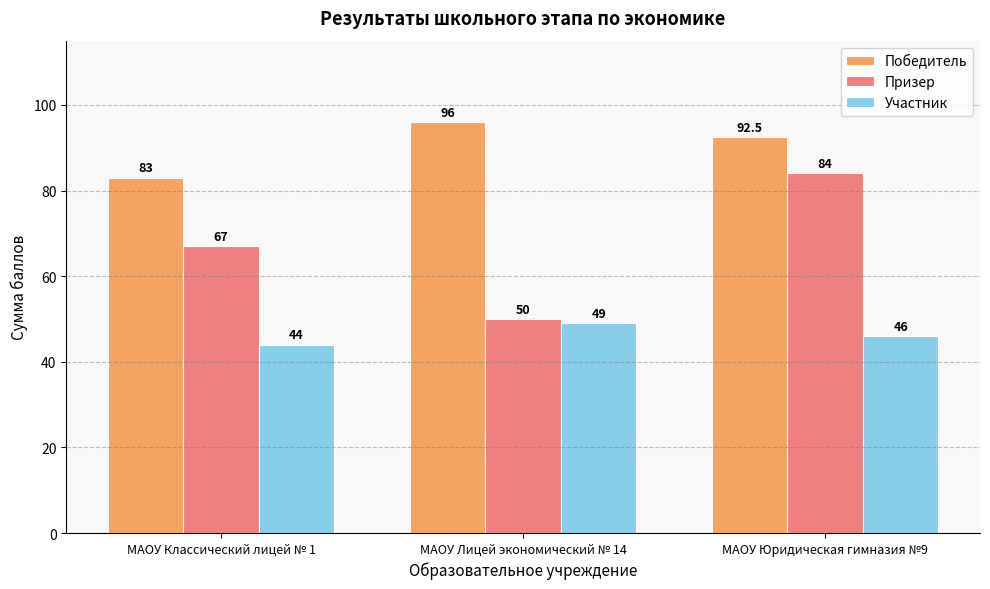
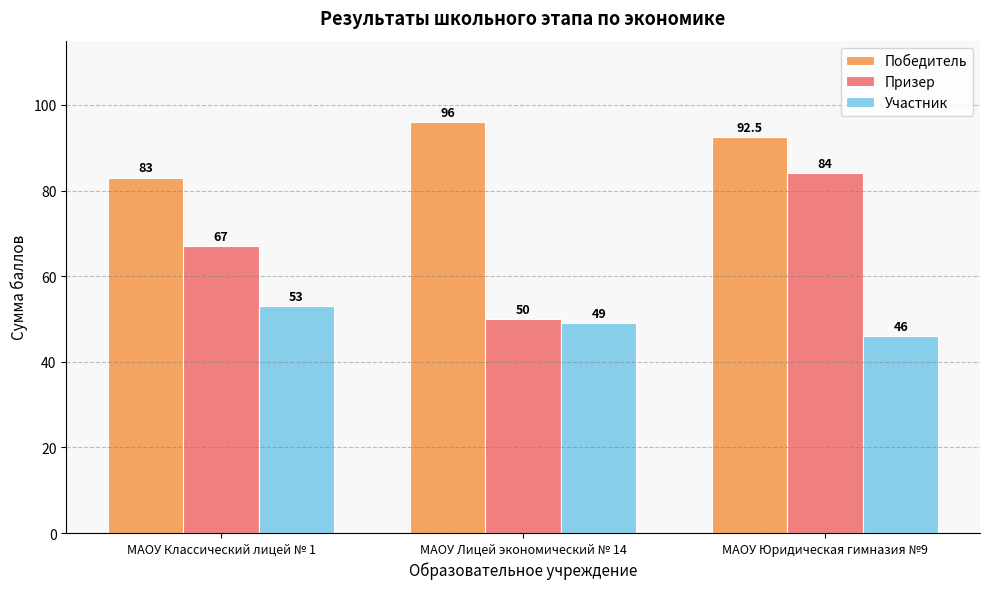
  {
    "Участник": {
-     "МАОУ Классический лицей № 1": 44,
+     "МАОУ Классический лицей № 1": 53,
      "МАОУ Лицей экономический № 14": 49,
      "МАОУ Юридическая гимназия №9": 46
    }
  }
